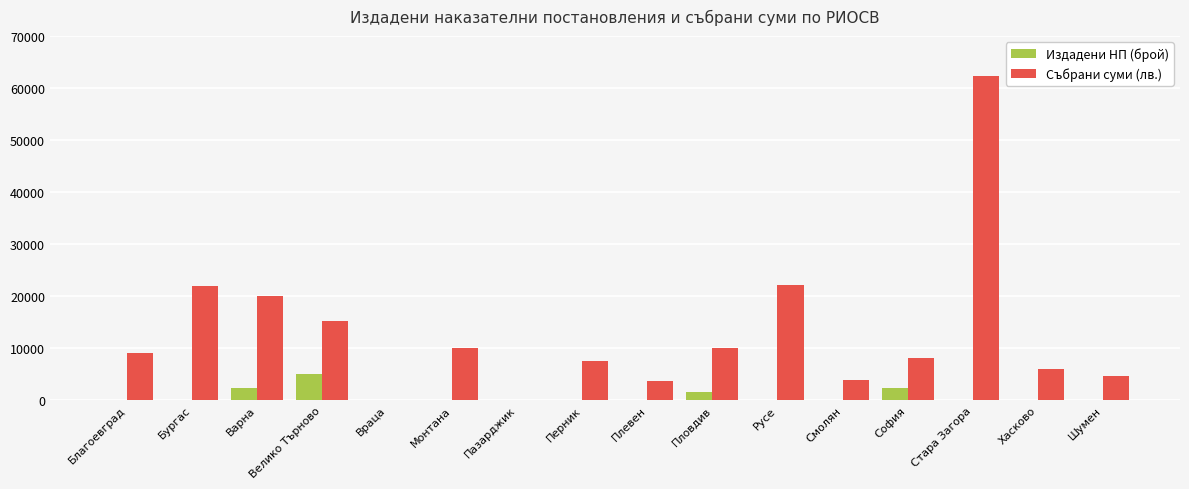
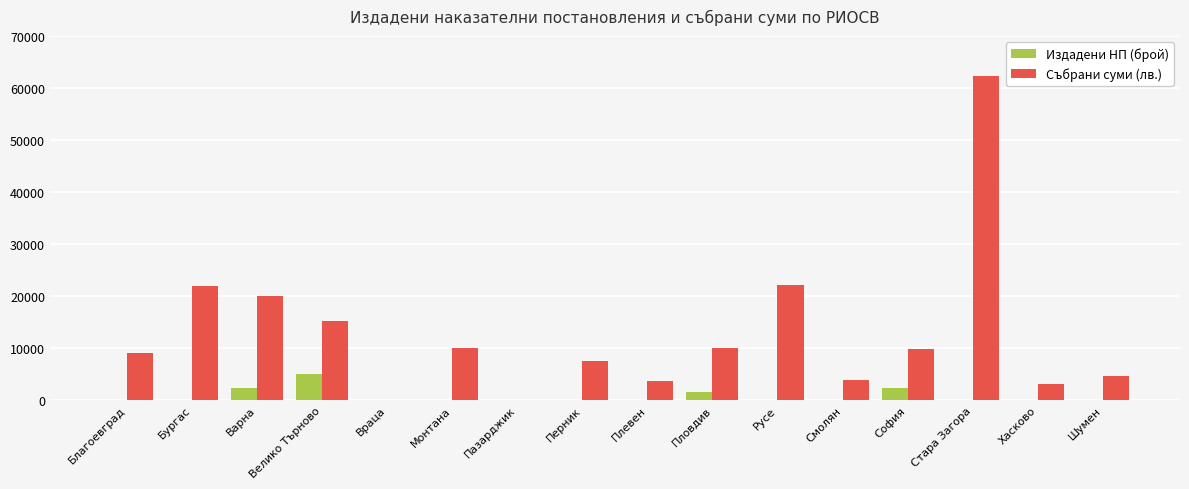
  {
    "Издадени НП (брой)": {
      "Варна": 2000,
      "Велико Търново": 5000,
      "Враца": 0,
      "Пазарджик": 0,
      "Пловдив": 2000,
      "София": 2000
    },
    "Събрани суми (лв.)": {
      "Благоевград": 9000,
      "Бургас": 22000,
      "Варна": 20000,
      "Велико Търново": 15000,
      "Враца": 0,
      "Монтана": 10000,
      "Пазарджик": 0,
      "Перник": 8000,
      "Плевен": 4000,
      "Пловдив": 10000,
      "Русе": 22000,
      "Смолян": 4000,
-     "София": 8000,
+     "София": 10000,
      "Стара Загора": 62000,
-     "Хасково": 6000,
+     "Хасково": 3000,
      "Шумен": 5000
    }
  }
